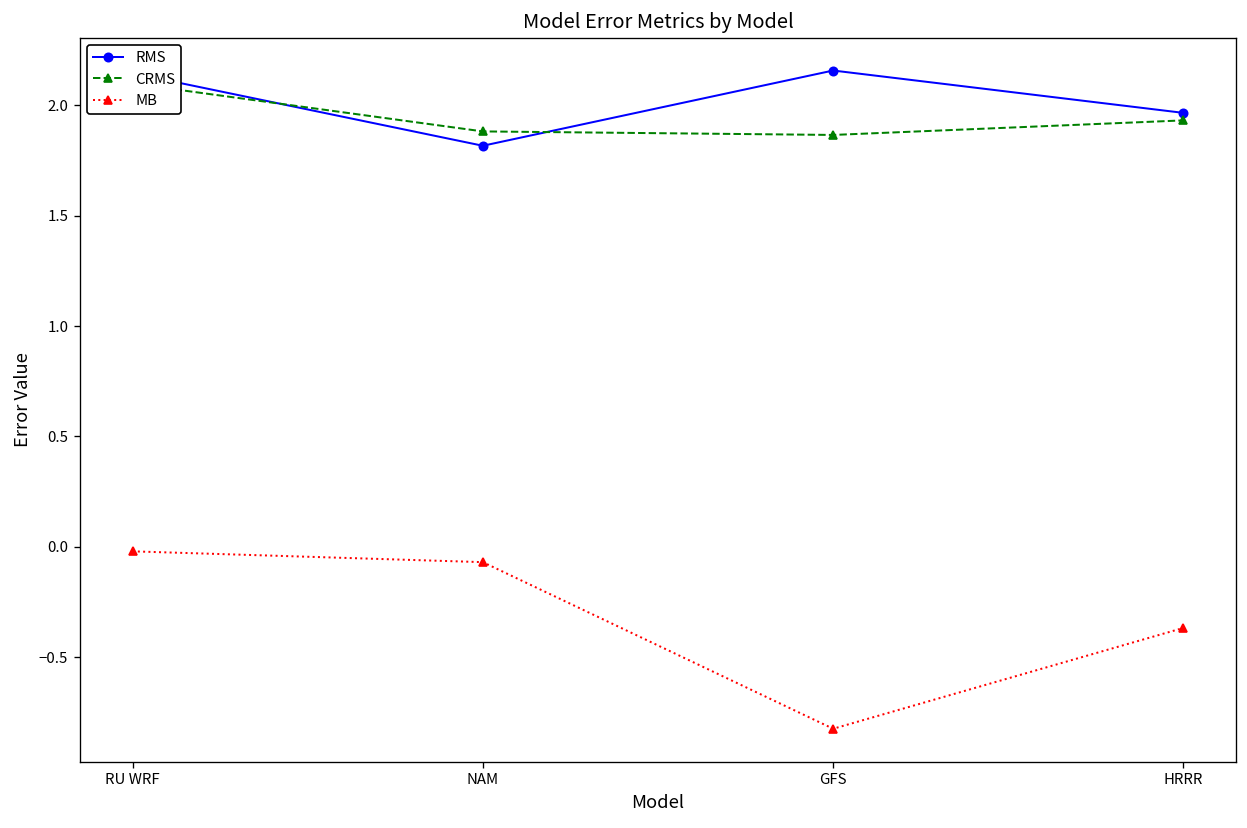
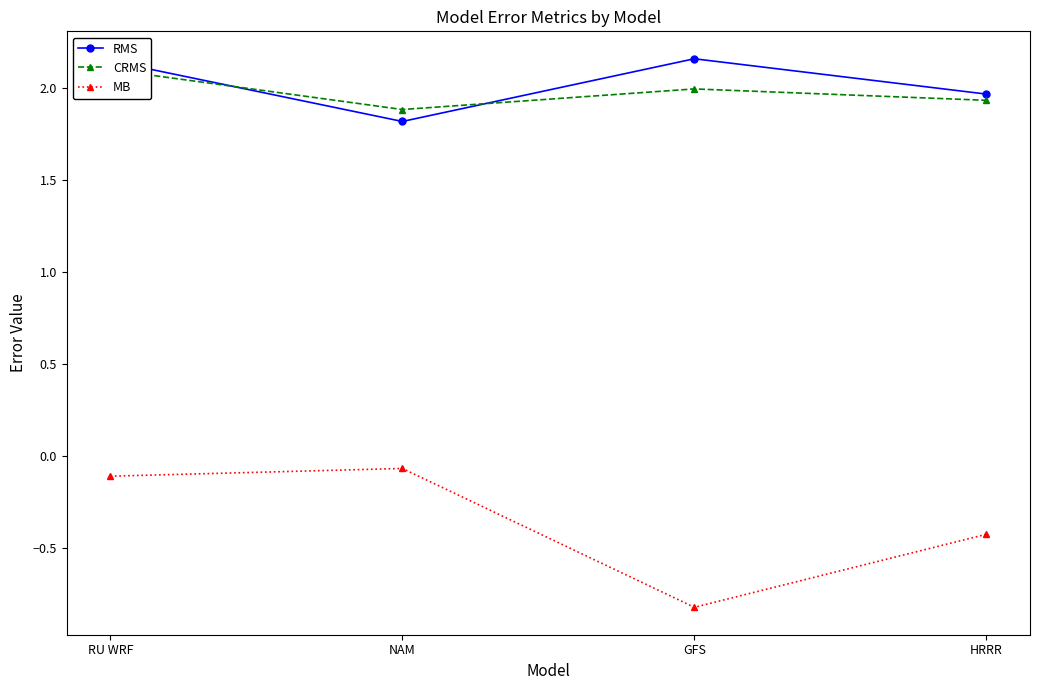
  {
    "RMS": {
      "NAM": 1.82,
      "GFS": 2.16,
      "HRRR": 1.97
    },
    "CRMS": {
      "NAM": 1.88,
-     "GFS": 1.87,
+     "GFS": 1.99,
      "HRRR": 1.93
    },
    "MB": {
-     "RU WRF": -0.02,
+     "RU WRF": -0.11,
      "NAM": -0.07,
      "GFS": -0.83,
-     "HRRR": -0.37
+     "HRRR": -0.43
    }
  }
